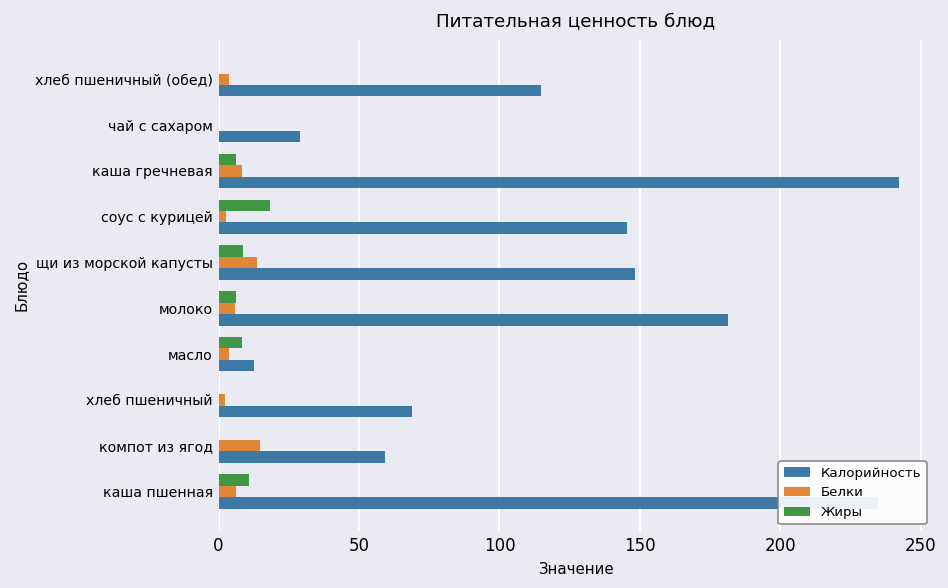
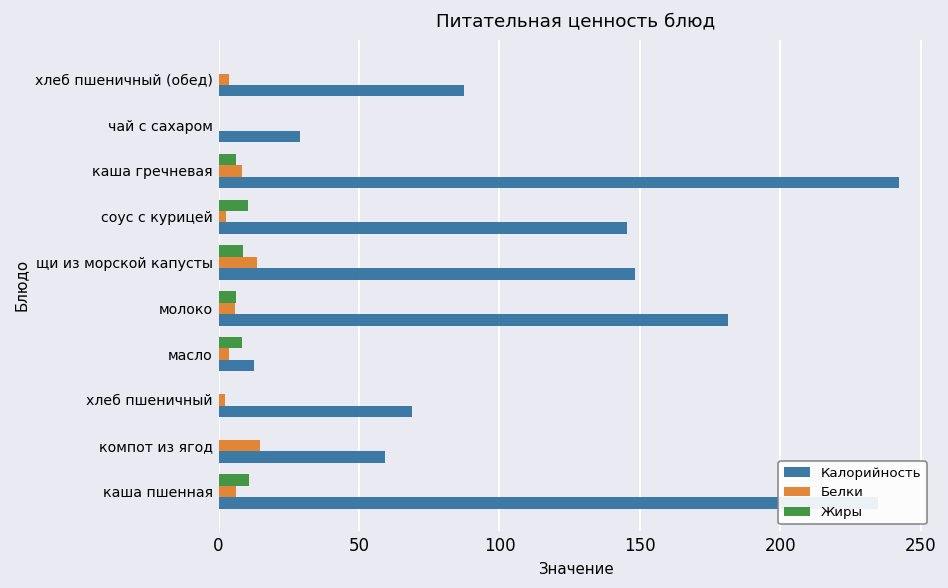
  {
    "Калорийность": {
-     "хлеб пшеничный (обед)": 115,
+     "хлеб пшеничный (обед)": 87,
      "чай с сахаром": 29,
      "каша гречневая": 242,
      "соус с курицей": 145,
      "щи из морской капусты": 148,
      "молоко": 182,
      "масло": 13,
      "хлеб пшеничный": 69,
      "компот из ягод": 59
    },
    "Белки": {
      "хлеб пшеничный (обед)": 4,
      "каша гречневая": 8,
      "соус с курицей": 3,
      "щи из морской капусты": 14,
      "молоко": 6,
      "масло": 4,
      "хлеб пшеничный": 2,
      "компот из ягод": 15,
      "каша пшенная": 6
    },
    "Жиры": {
      "каша гречневая": 6,
-     "соус с курицей": 18,
+     "соус с курицей": 10,
      "щи из морской капусты": 9,
      "молоко": 6,
      "масло": 8,
      "каша пшенная": 11
    }
  }
